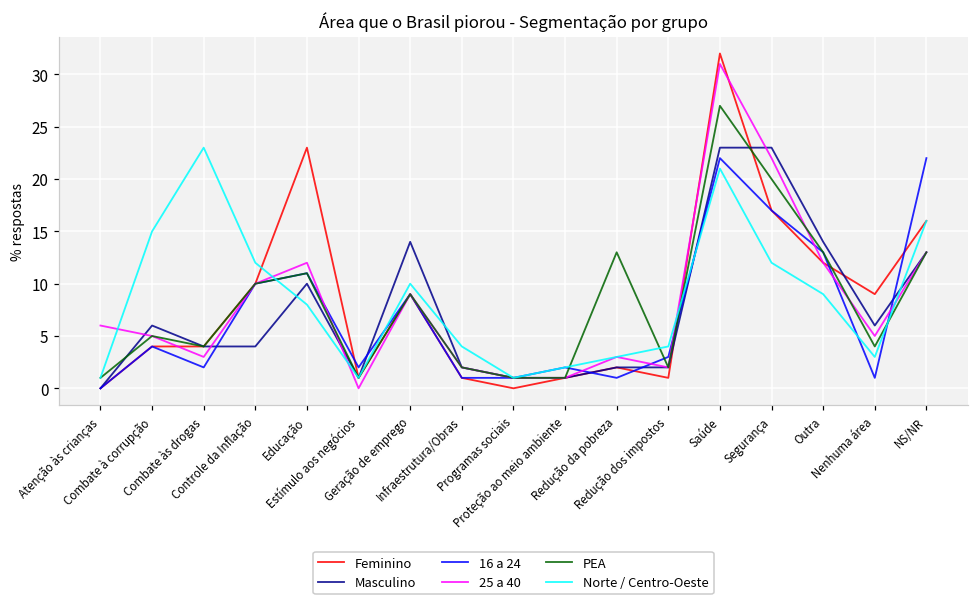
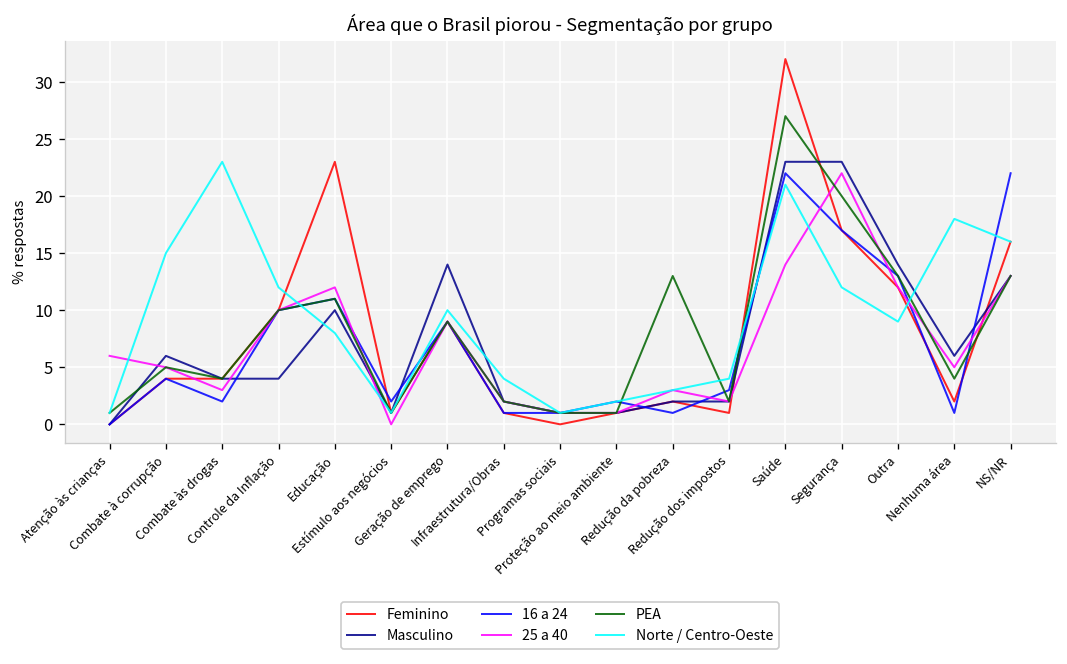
  {
    "Feminino": {
      "Educação": 23,
      "Programas sociais": 0,
      "Redução dos impostos": 1,
      "Saúde": 32,
-     "Nenhuma área": 9
+     "Nenhuma área": 2
    },
    "Masculino": {
      "Combate à corrupção": 6,
      "Controle da Inflação": 4,
      "Educação": 10,
      "Geração de emprego": 14,
      "Saúde": 23,
      "Segurança": 23,
      "Outra": 14,
      "Nenhuma área": 6
    },
    "16 a 24": {
      "Combate às drogas": 2,
      "Estímulo aos negócios": 2,
      "Redução da pobreza": 1,
      "Redução dos impostos": 3,
      "Saúde": 22,
      "Nenhuma área": 1,
      "NS/NR": 22
    },
    "25 a 40": {
      "Atenção às crianças": 6,
      "Combate às drogas": 3,
      "Educação": 12,
      "Estímulo aos negócios": 0,
-     "Saúde": 31,
+     "Saúde": 14,
      "Segurança": 22,
      "Nenhuma área": 5
    },
    "PEA": {
      "Redução da pobreza": 13,
      "Saúde": 27,
      "Segurança": 20,
      "Nenhuma área": 4
    },
    "Norte / Centro-Oeste": {
      "Combate à corrupção": 15,
      "Combate às drogas": 23,
      "Controle da Inflação": 12,
      "Educação": 8,
      "Geração de emprego": 10,
      "Infraestrutura/Obras": 4,
      "Redução dos impostos": 4,
      "Saúde": 21,
      "Segurança": 12,
      "Outra": 9,
-     "Nenhuma área": 3
+     "Nenhuma área": 18
    }
  }
